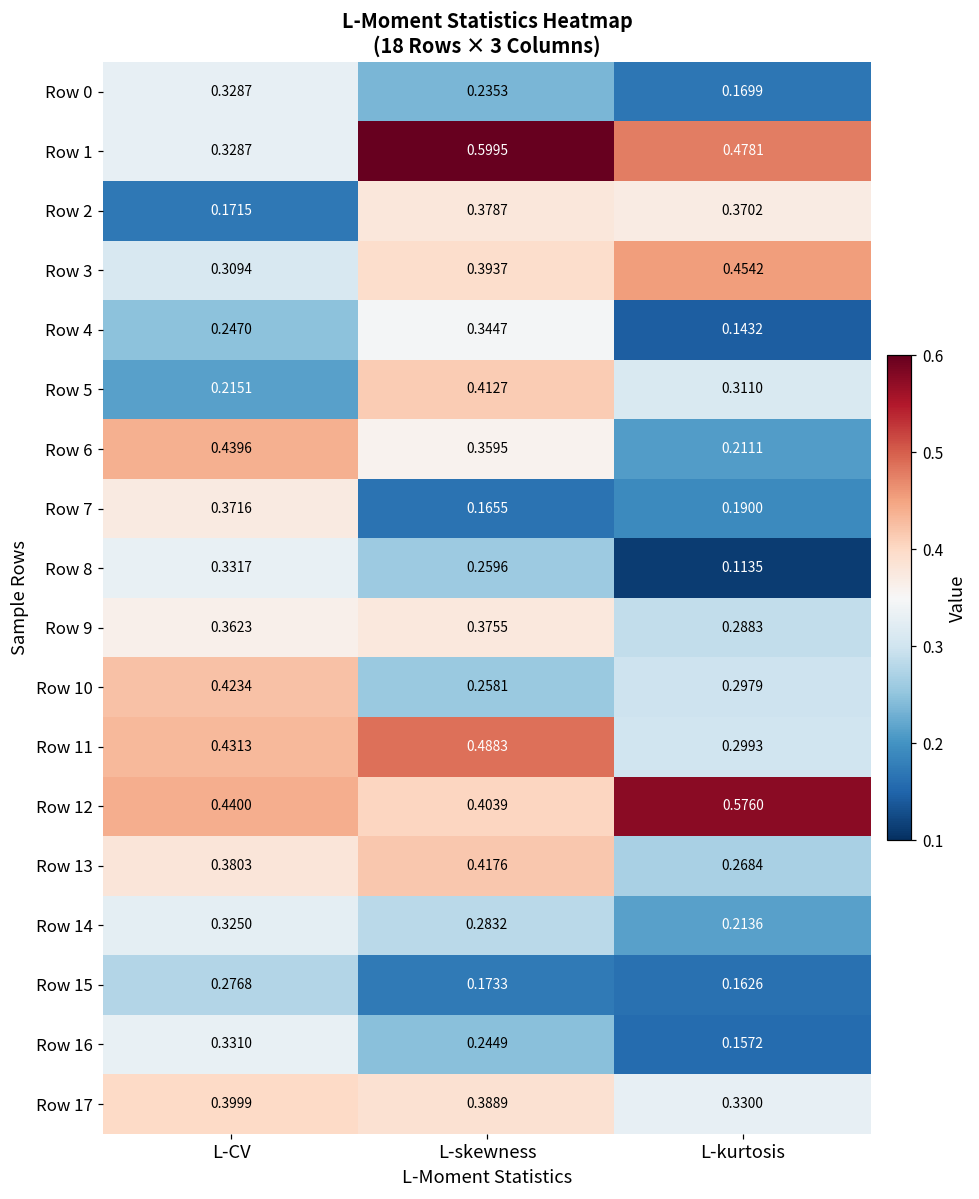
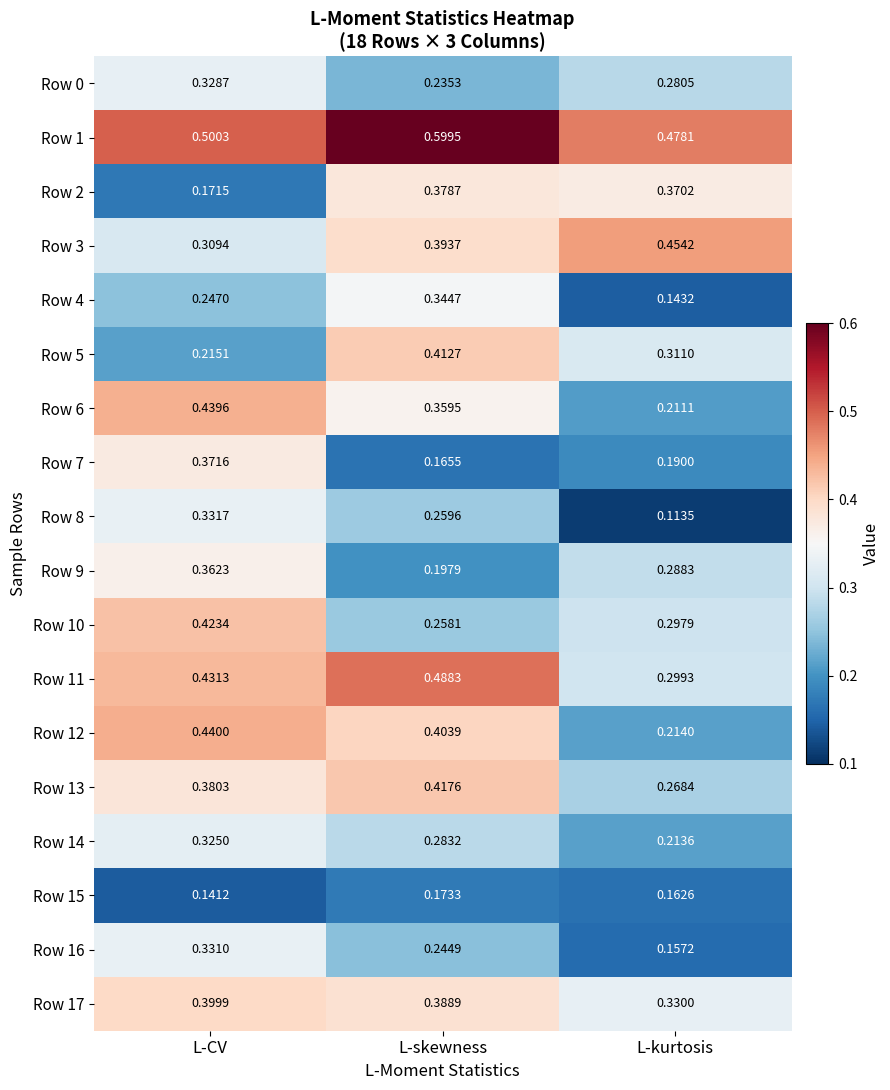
  {
    "Row 0": {
      "L-CV": 0.3287,
      "L-skewness": 0.2353,
-     "L-kurtosis": 0.1699
+     "L-kurtosis": 0.2805
    },
    "Row 1": {
-     "L-CV": 0.3287,
+     "L-CV": 0.5003,
      "L-skewness": 0.5995,
      "L-kurtosis": 0.4781
    },
    "Row 2": {
      "L-CV": 0.1715,
      "L-skewness": 0.3787,
      "L-kurtosis": 0.3702
    },
    "Row 3": {
      "L-CV": 0.3094,
      "L-skewness": 0.3937,
      "L-kurtosis": 0.4542
    },
    "Row 4": {
      "L-CV": 0.2470,
      "L-skewness": 0.3447,
      "L-kurtosis": 0.1432
    },
    "Row 5": {
      "L-CV": 0.2151,
      "L-skewness": 0.4127,
      "L-kurtosis": 0.3110
    },
    "Row 6": {
      "L-CV": 0.4396,
      "L-skewness": 0.3595,
      "L-kurtosis": 0.2111
    },
    "Row 7": {
      "L-CV": 0.3716,
      "L-skewness": 0.1655,
      "L-kurtosis": 0.1900
    },
    "Row 8": {
      "L-CV": 0.3317,
      "L-skewness": 0.2596,
      "L-kurtosis": 0.1135
    },
    "Row 9": {
      "L-CV": 0.3623,
-     "L-skewness": 0.3755,
+     "L-skewness": 0.1979,
      "L-kurtosis": 0.2883
    },
    "Row 10": {
      "L-CV": 0.4234,
      "L-skewness": 0.2581,
      "L-kurtosis": 0.2979
    },
    "Row 11": {
      "L-CV": 0.4313,
      "L-skewness": 0.4883,
      "L-kurtosis": 0.2993
    },
    "Row 12": {
      "L-CV": 0.4400,
      "L-skewness": 0.4039,
-     "L-kurtosis": 0.5760
+     "L-kurtosis": 0.2140
    },
    "Row 13": {
      "L-CV": 0.3803,
      "L-skewness": 0.4176,
      "L-kurtosis": 0.2684
    },
    "Row 14": {
      "L-CV": 0.3250,
      "L-skewness": 0.2832,
      "L-kurtosis": 0.2136
    },
    "Row 15": {
-     "L-CV": 0.2768,
+     "L-CV": 0.1412,
      "L-skewness": 0.1733,
      "L-kurtosis": 0.1626
    },
    "Row 16": {
      "L-CV": 0.3310,
      "L-skewness": 0.2449,
      "L-kurtosis": 0.1572
    },
    "Row 17": {
      "L-CV": 0.3999,
      "L-skewness": 0.3889,
      "L-kurtosis": 0.3300
    }
  }
